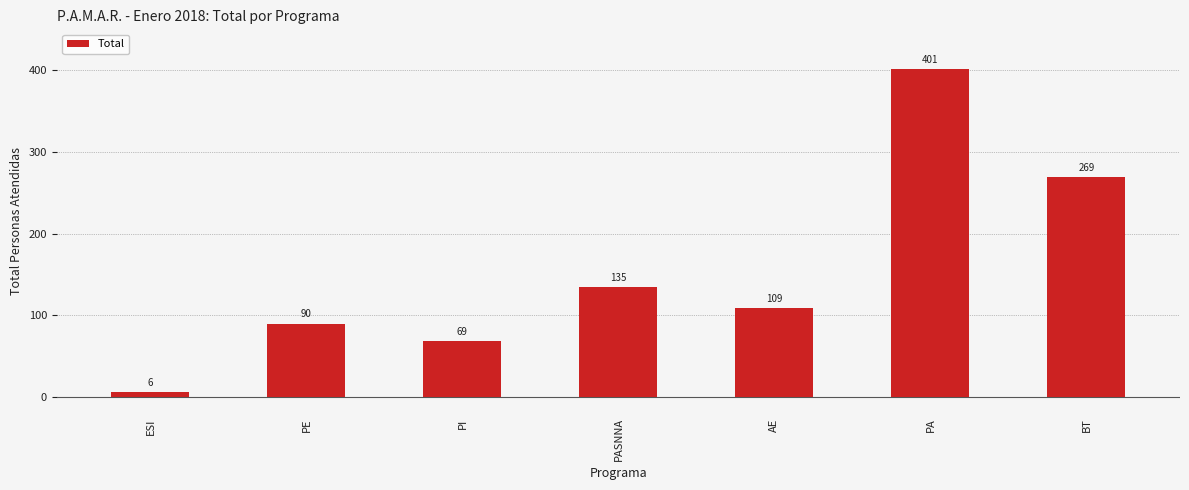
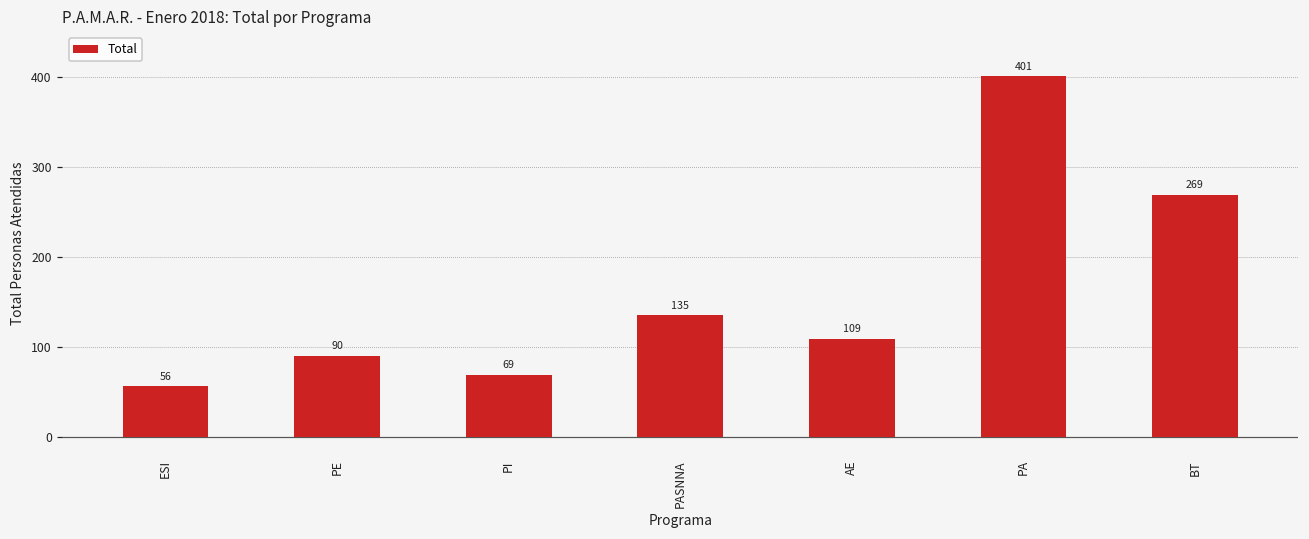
  {
-   "ESI": 6,
+   "ESI": 56,
    "PE": 90,
    "PI": 69,
    "PASNNA": 135,
    "AE": 109,
    "PA": 401,
    "BT": 269
  }
